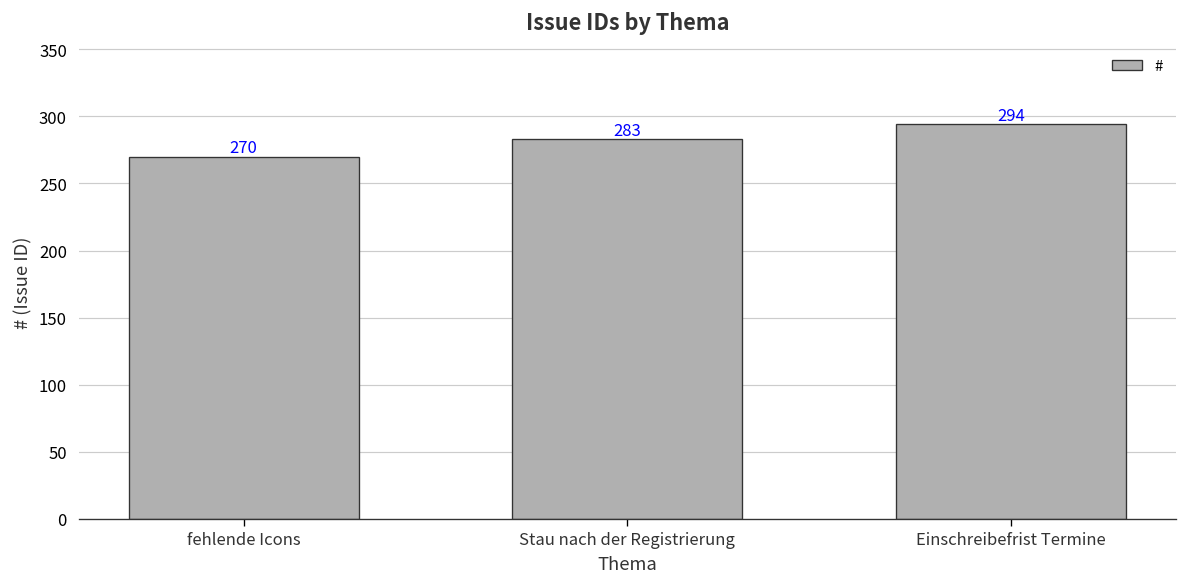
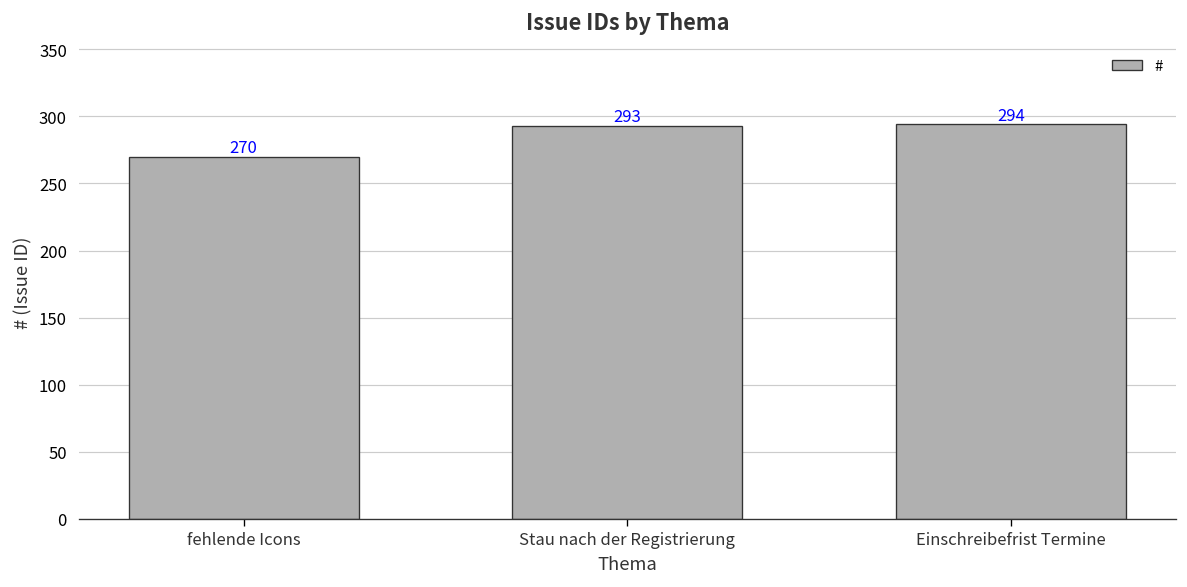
  {
    "fehlende Icons": 270,
-   "Stau nach der Registrierung": 283,
+   "Stau nach der Registrierung": 293,
    "Einschreibefrist Termine": 294
  }
